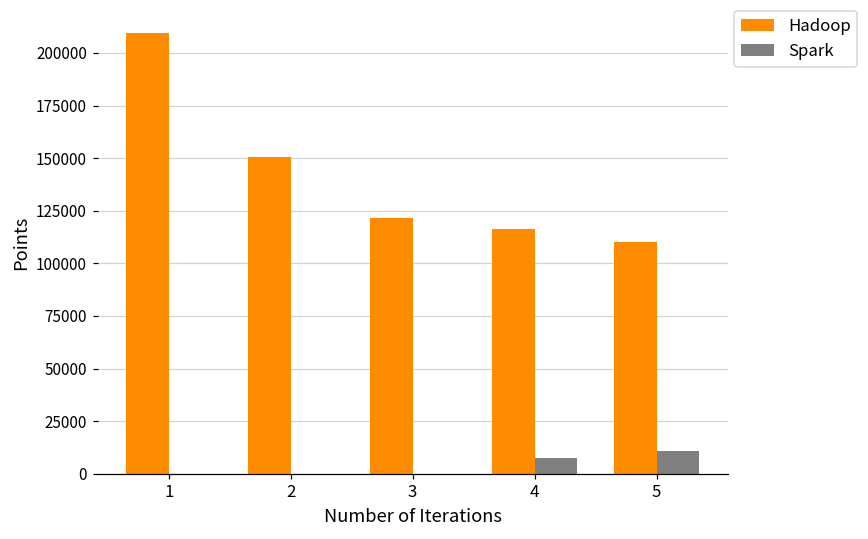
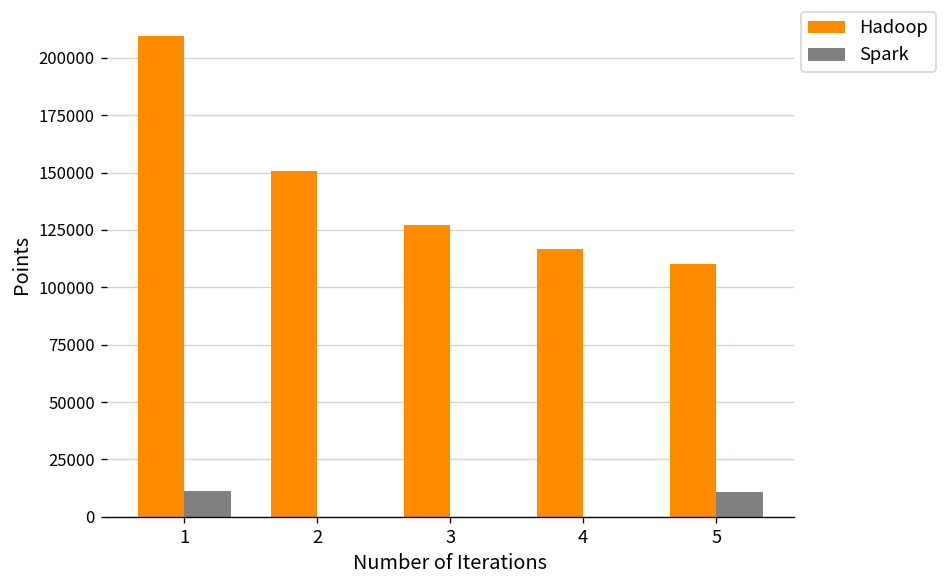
  {
    "Hadoop": {
      "1": 209000,
      "2": 151000,
-     "3": 122000,
+     "3": 127000,
      "4": 117000,
      "5": 110000
    },
    "Spark": {
-     "1": 0,
-     "4": 7000,
+     "1": 11000,
+     "4": 0,
      "5": 11000
    }
  }
